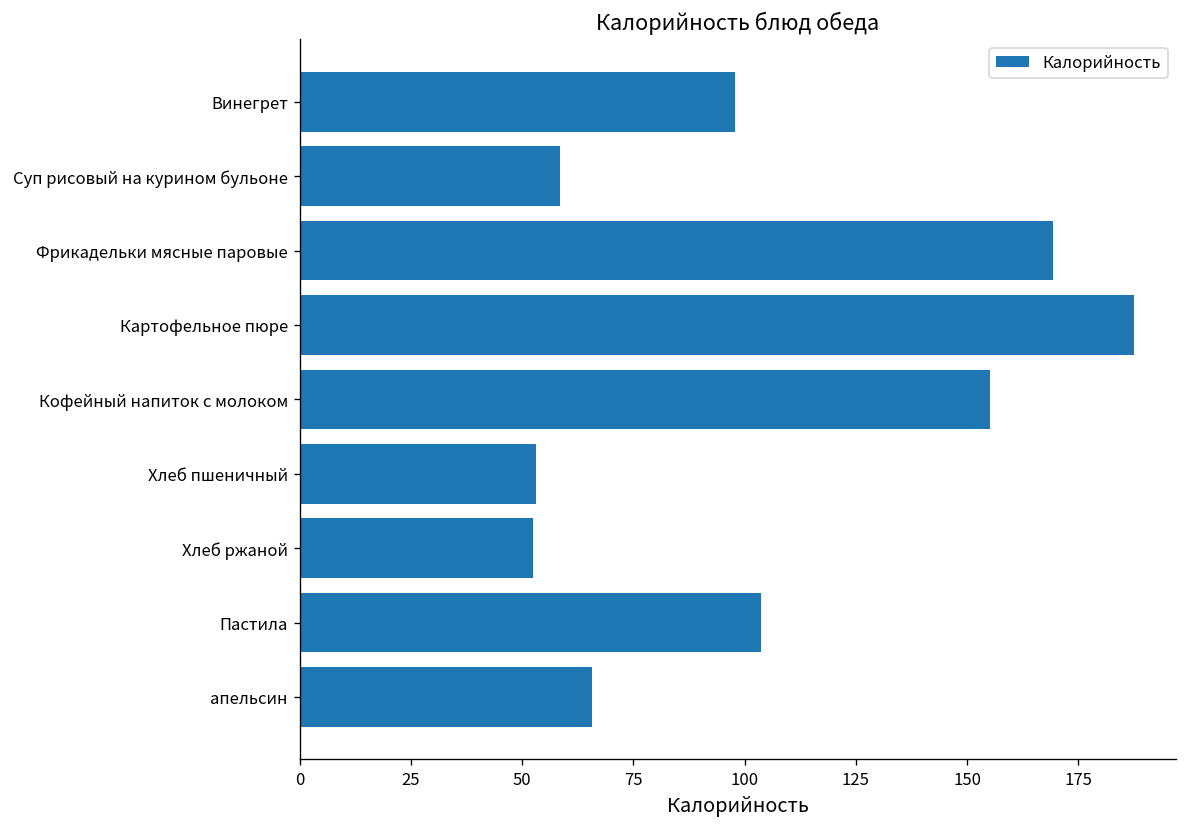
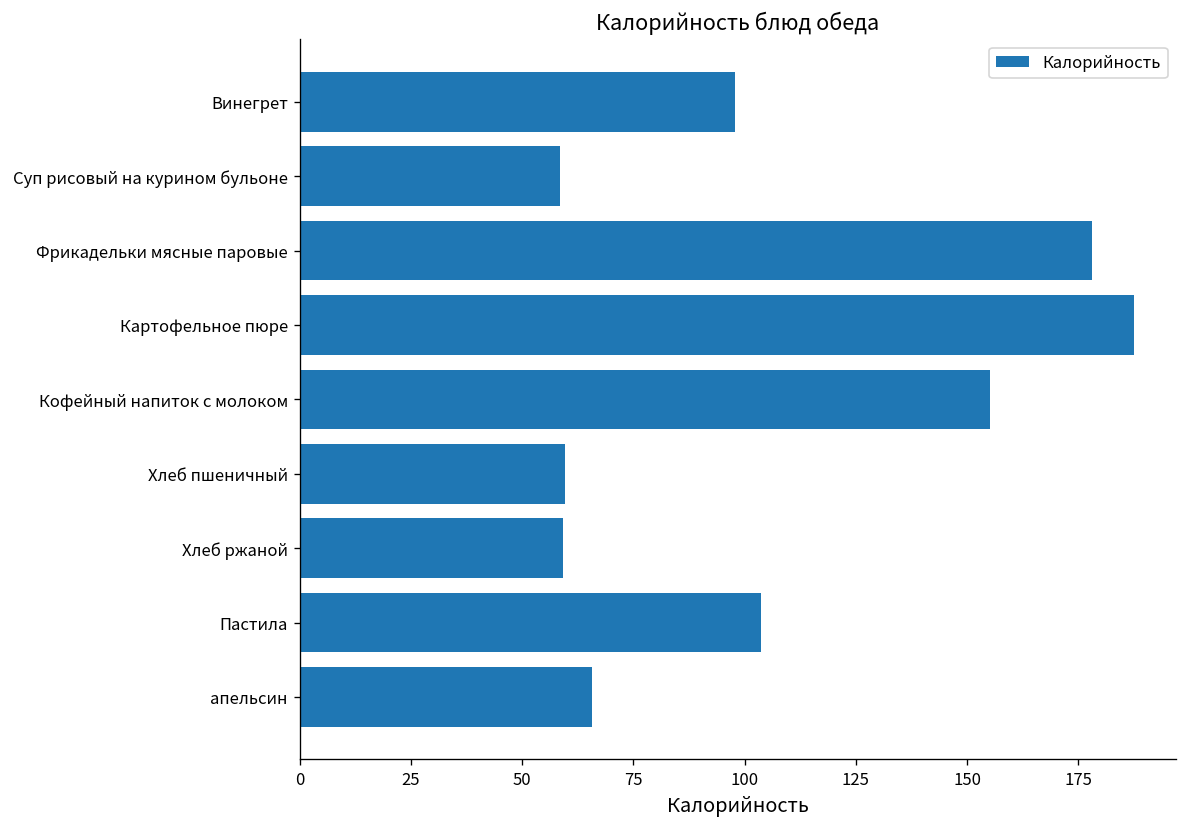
  {
    "Винегрет": 98,
    "Суп рисовый на курином бульоне": 59,
-   "Фрикадельки мясные паровые": 169,
+   "Фрикадельки мясные паровые": 178,
    "Картофельное пюре": 188,
    "Кофейный напиток с молоком": 155,
-   "Хлеб пшеничный": 53,
-   "Хлеб ржаной": 53,
+   "Хлеб пшеничный": 60,
+   "Хлеб ржаной": 59,
    "Пастила": 104,
    "апельсин": 66
  }
